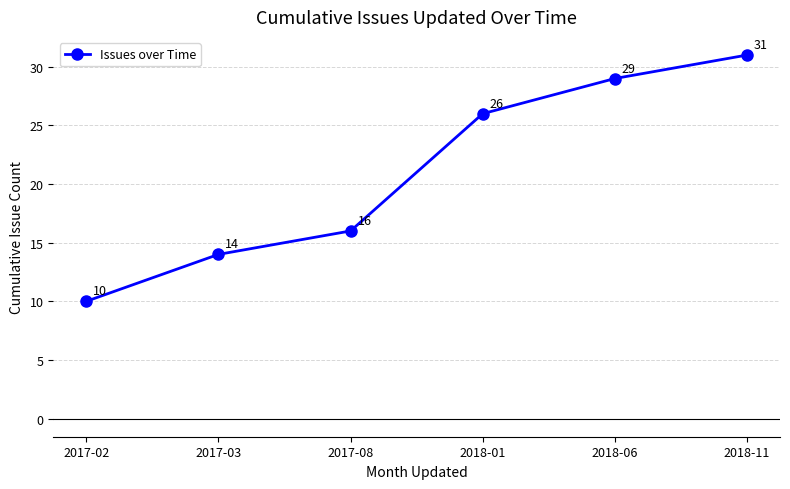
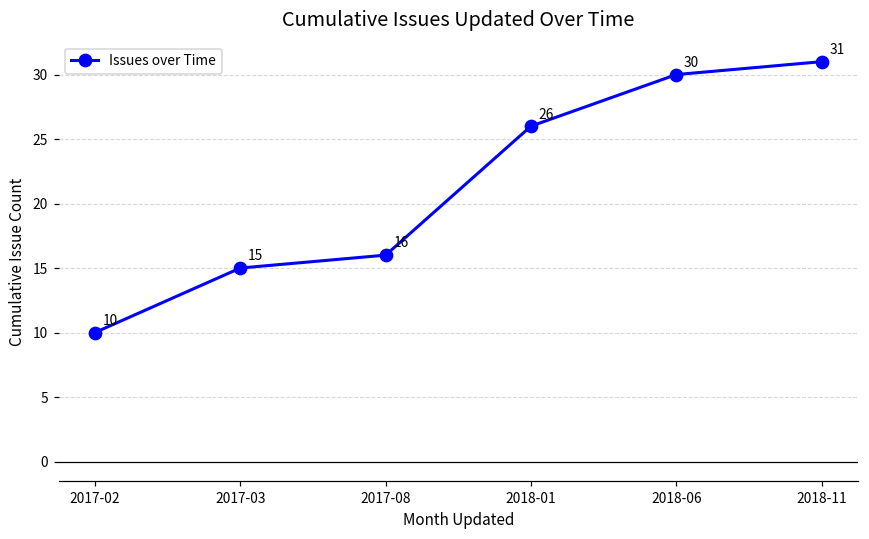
  {
    "2017-02": 10,
-   "2017-03": 14,
+   "2017-03": 15,
    "2017-08": 16,
    "2018-01": 26,
-   "2018-06": 29,
+   "2018-06": 30,
    "2018-11": 31
  }
